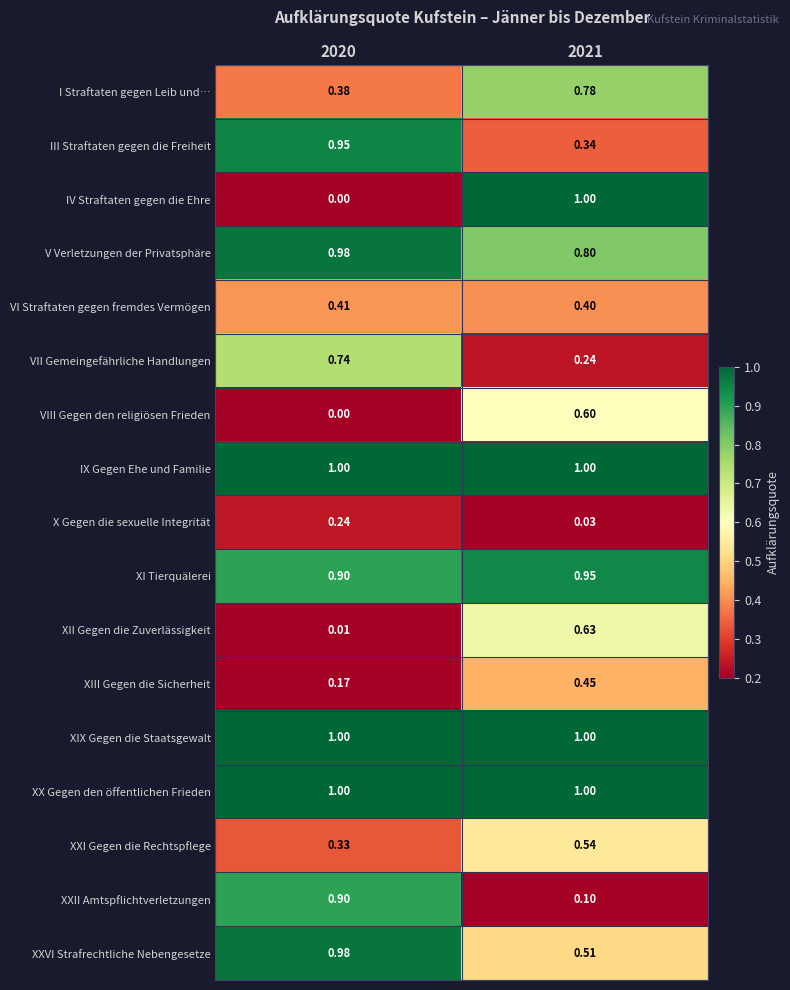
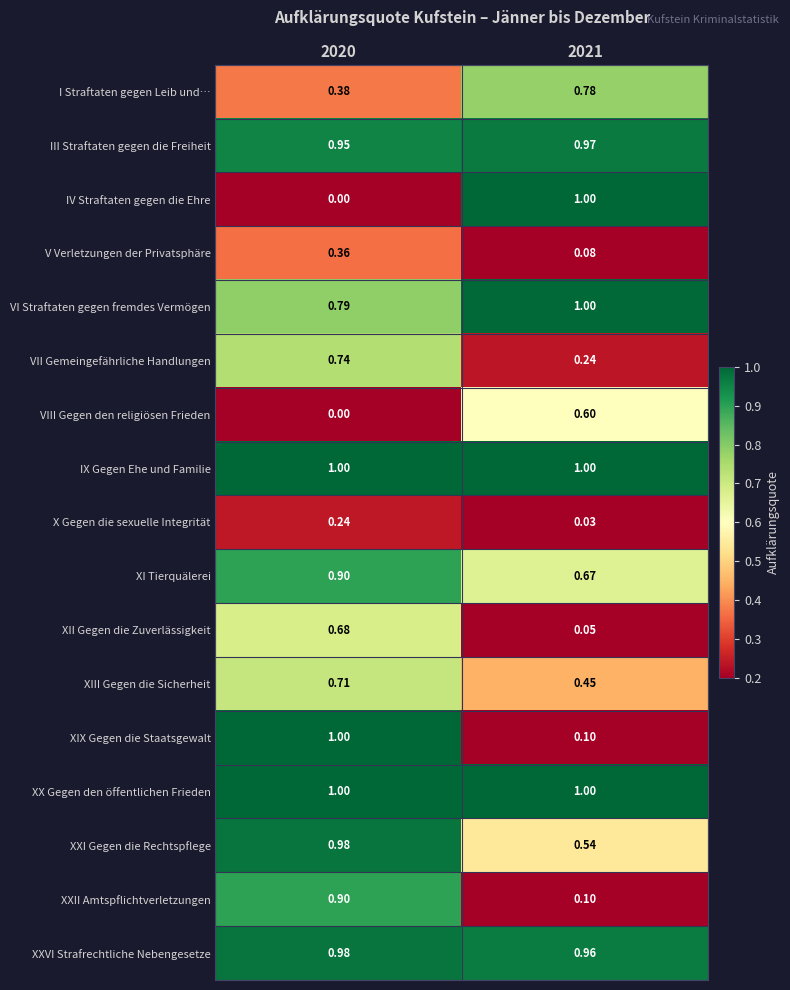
  {
    "I Straftaten gegen Leib und…": {
      "2020": 0.38,
      "2021": 0.78
    },
    "III Straftaten gegen die Freiheit": {
      "2020": 0.95,
-     "2021": 0.34
+     "2021": 0.97
    },
    "IV Straftaten gegen die Ehre": {
      "2020": 0.00,
      "2021": 1.00
    },
    "V Verletzungen der Privatsphäre": {
-     "2020": 0.98,
-     "2021": 0.80
+     "2020": 0.36,
+     "2021": 0.08
    },
    "VI Straftaten gegen fremdes Vermögen": {
-     "2020": 0.41,
-     "2021": 0.40
+     "2020": 0.79,
+     "2021": 1.00
    },
    "VII Gemeingefährliche Handlungen": {
      "2020": 0.74,
      "2021": 0.24
    },
    "VIII Gegen den religiösen Frieden": {
      "2020": 0.00,
      "2021": 0.60
    },
    "IX Gegen Ehe und Familie": {
      "2020": 1.00,
      "2021": 1.00
    },
    "X Gegen die sexuelle Integrität": {
      "2020": 0.24,
      "2021": 0.03
    },
    "XI Tierquälerei": {
      "2020": 0.90,
-     "2021": 0.95
+     "2021": 0.67
    },
    "XII Gegen die Zuverlässigkeit": {
-     "2020": 0.01,
-     "2021": 0.63
+     "2020": 0.68,
+     "2021": 0.05
    },
    "XIII Gegen die Sicherheit": {
-     "2020": 0.17,
+     "2020": 0.71,
      "2021": 0.45
    },
    "XIX Gegen die Staatsgewalt": {
      "2020": 1.00,
-     "2021": 1.00
+     "2021": 0.10
    },
    "XX Gegen den öffentlichen Frieden": {
      "2020": 1.00,
      "2021": 1.00
    },
    "XXI Gegen die Rechtspflege": {
-     "2020": 0.33,
+     "2020": 0.98,
      "2021": 0.54
    },
    "XXII Amtspflichtverletzungen": {
      "2020": 0.90,
      "2021": 0.10
    },
    "XXVI Strafrechtliche Nebengesetze": {
      "2020": 0.98,
-     "2021": 0.51
+     "2021": 0.96
    }
  }
